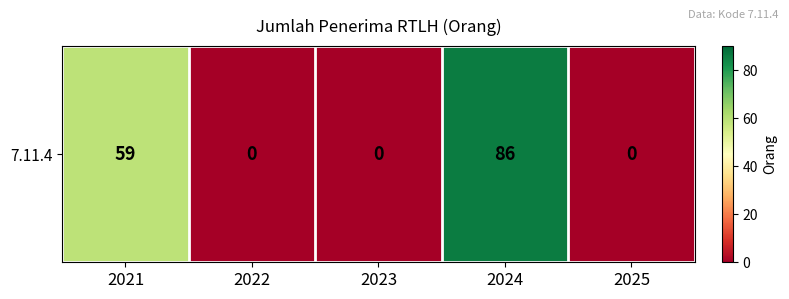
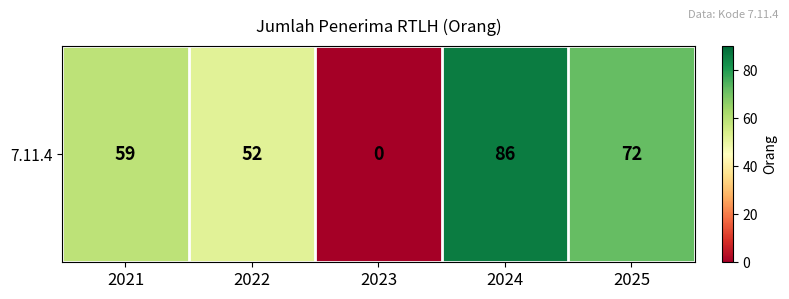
  {
    "7.11.4": {
      "2021": 59,
-     "2022": 0,
+     "2022": 52,
      "2023": 0,
      "2024": 86,
-     "2025": 0
+     "2025": 72
    }
  }
